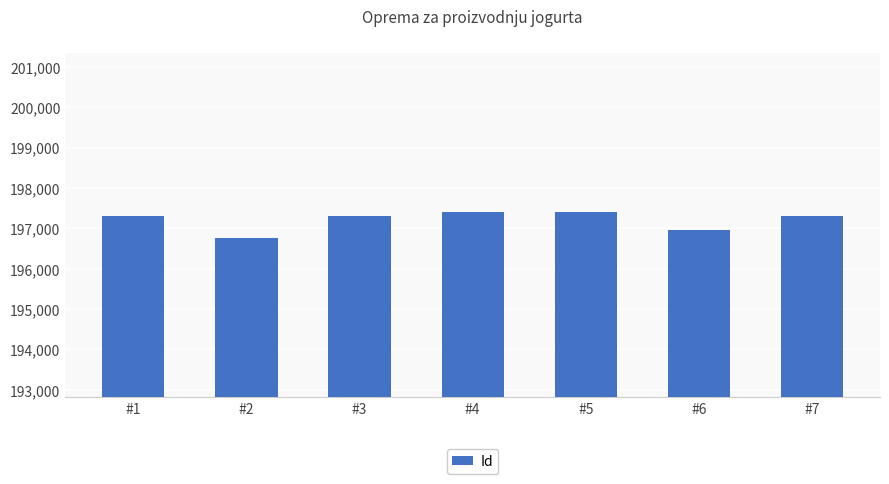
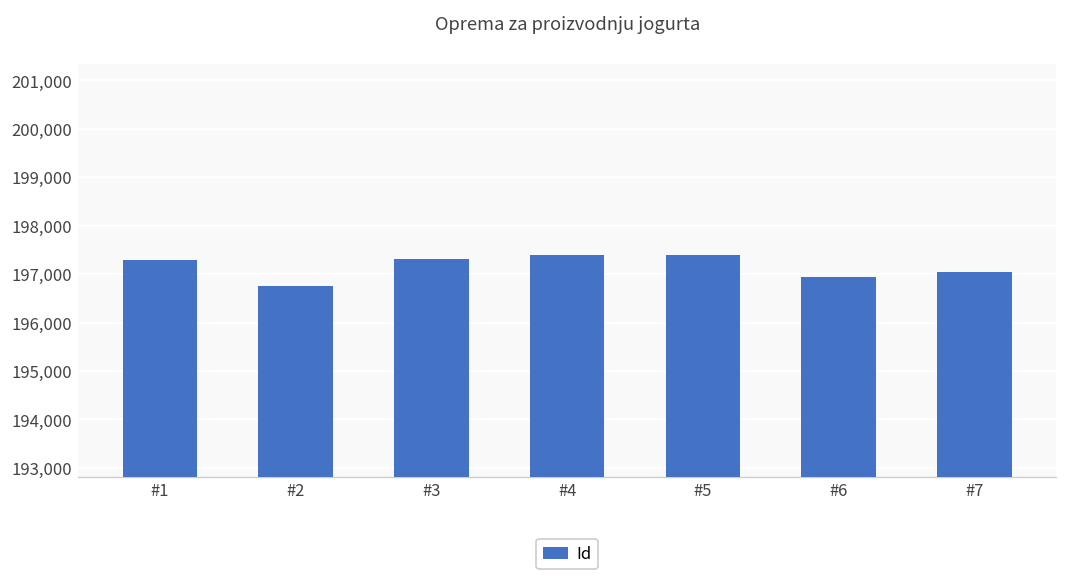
  {
    "#1": "197,300",
    "#2": "196,800",
    "#3": "197,300",
    "#4": "197,400",
    "#5": "197,400",
    "#6": "196,900",
-   "#7": "197,300"
+   "#7": "197,000"
  }
